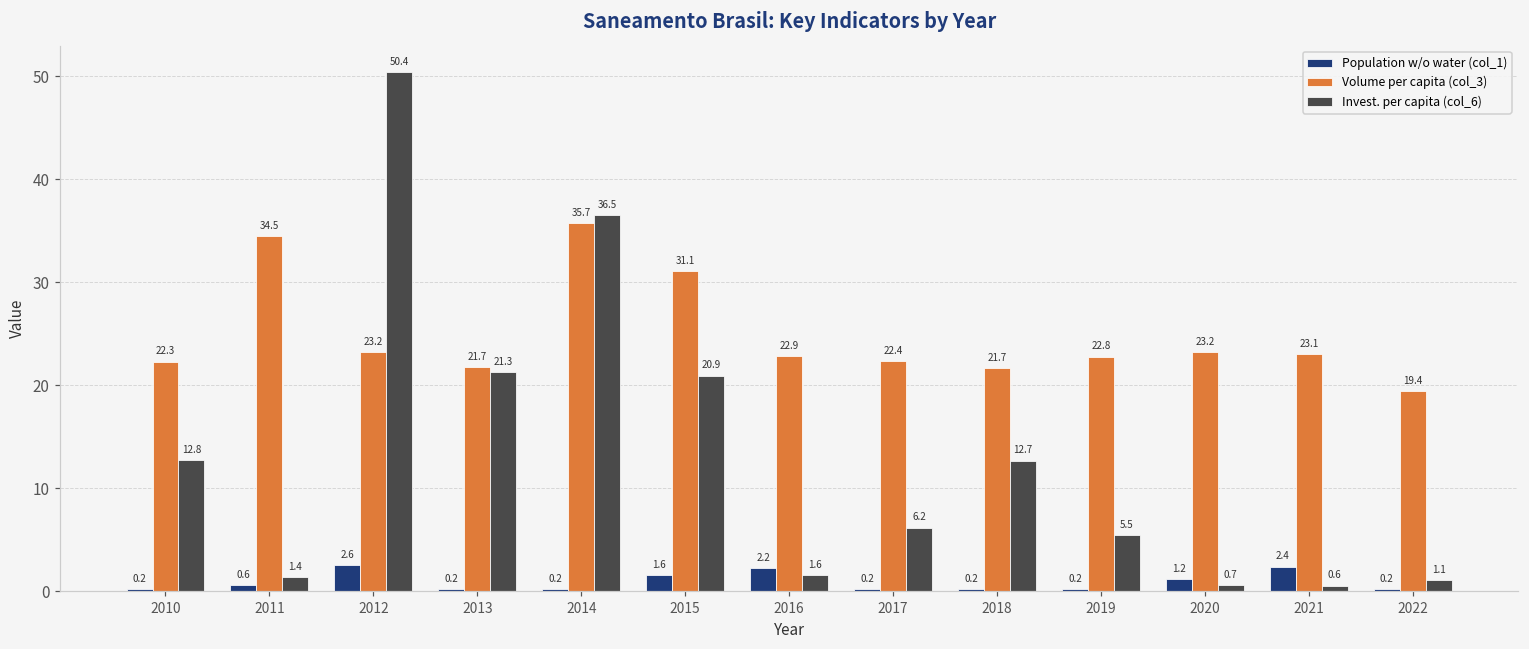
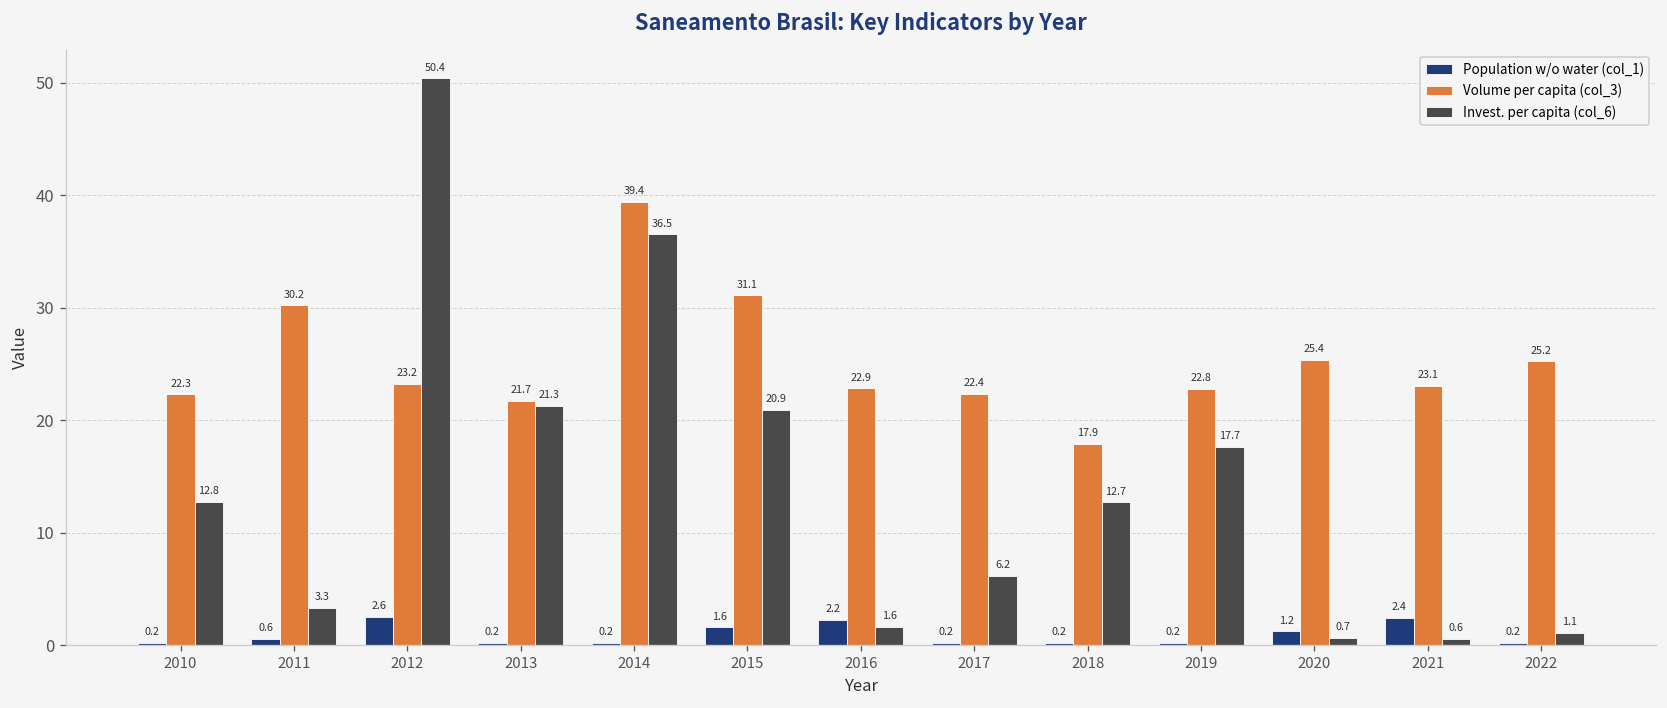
  {
    "Population w/o water (col_1)": {
      "2010": 0.2,
      "2011": 0.6,
      "2012": 2.6,
      "2013": 0.2,
      "2014": 0.2,
      "2015": 1.6,
      "2016": 2.2,
      "2017": 0.2,
      "2018": 0.2,
      "2019": 0.2,
      "2020": 1.2,
      "2021": 2.4,
      "2022": 0.2
    },
    "Volume per capita (col_3)": {
      "2010": 22.3,
-     "2011": 34.5,
+     "2011": 30.2,
      "2012": 23.2,
      "2013": 21.7,
-     "2014": 35.7,
+     "2014": 39.4,
      "2015": 31.1,
      "2016": 22.9,
      "2017": 22.4,
-     "2018": 21.7,
+     "2018": 17.9,
      "2019": 22.8,
-     "2020": 23.2,
+     "2020": 25.4,
      "2021": 23.1,
-     "2022": 19.4
+     "2022": 25.2
    },
    "Invest. per capita (col_6)": {
      "2010": 12.8,
-     "2011": 1.4,
+     "2011": 3.3,
      "2012": 50.4,
      "2013": 21.3,
      "2014": 36.5,
      "2015": 20.9,
      "2016": 1.6,
      "2017": 6.2,
      "2018": 12.7,
-     "2019": 5.5,
+     "2019": 17.7,
      "2020": 0.7,
      "2021": 0.6,
      "2022": 1.1
    }
  }
